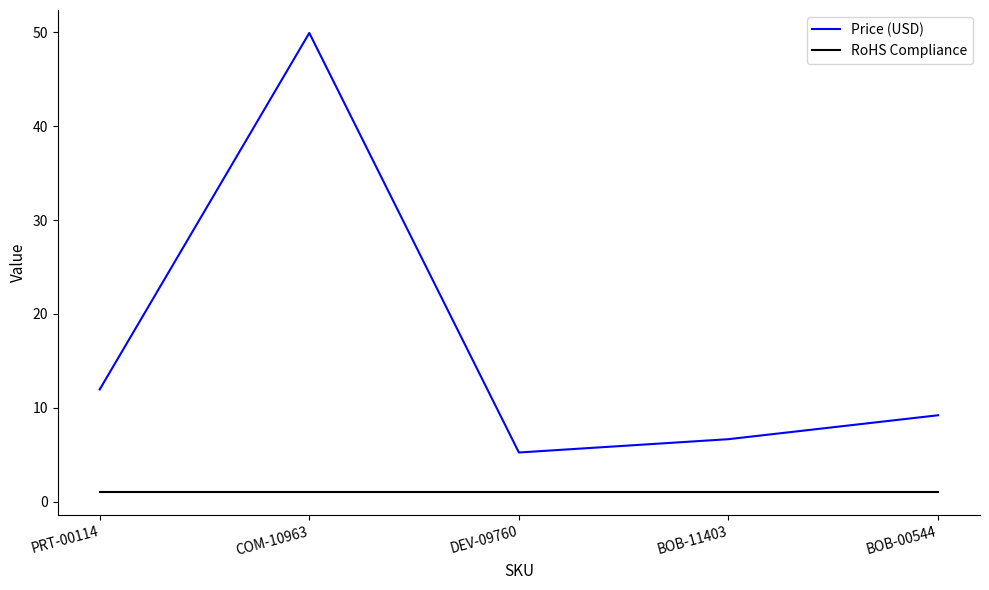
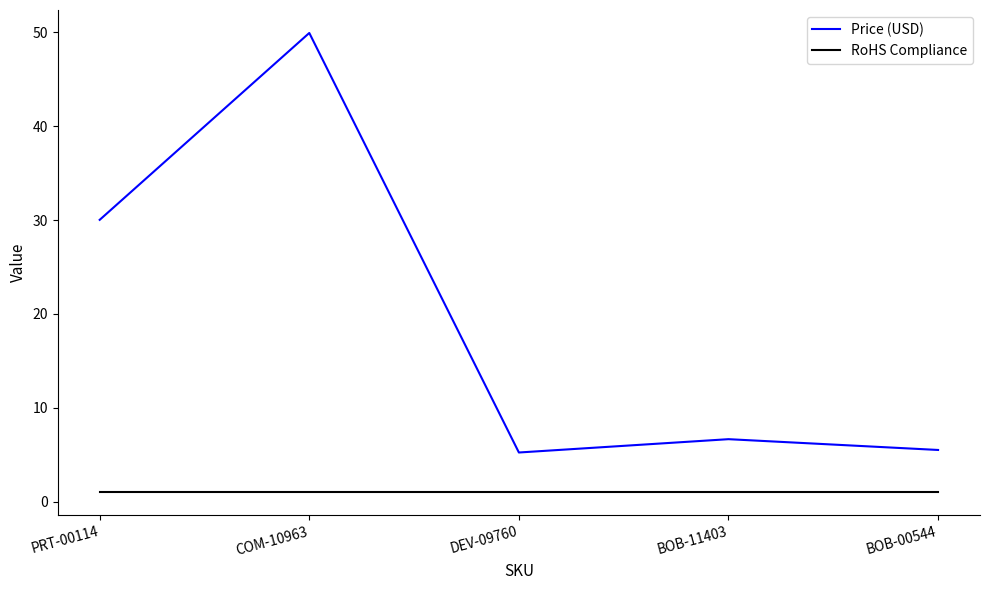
  {
    "Price (USD)": {
-     "PRT-00114": 12,
+     "PRT-00114": 30,
      "COM-10963": 50,
      "DEV-09760": 5,
      "BOB-11403": 7,
-     "BOB-00544": 9
+     "BOB-00544": 6
    },
    "RoHS Compliance": {
      "PRT-00114": 1,
      "COM-10963": 1,
      "DEV-09760": 1,
      "BOB-11403": 1,
      "BOB-00544": 1
    }
  }
